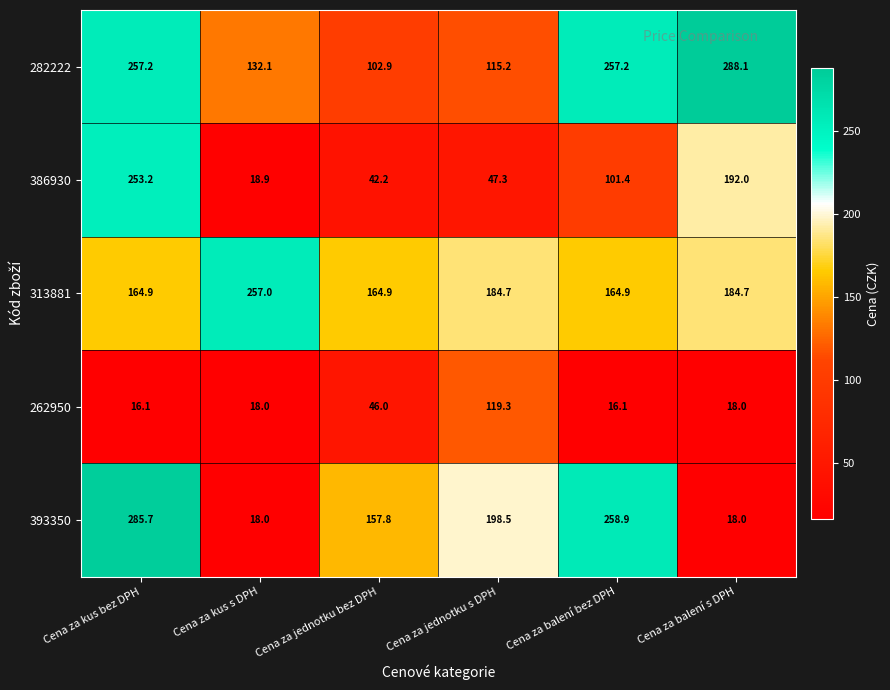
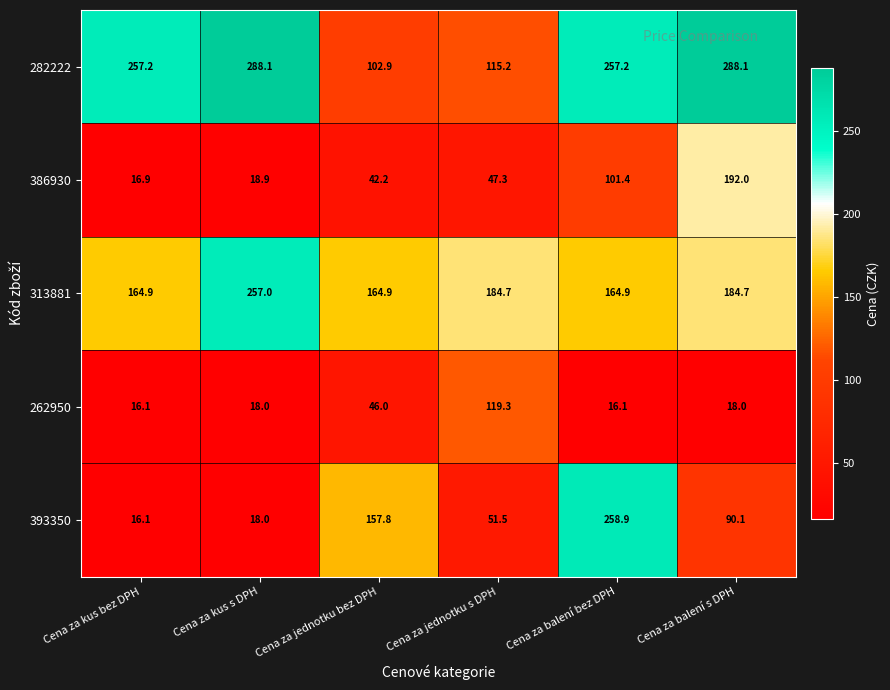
  {
    "282222": {
      "Cena za kus bez DPH": 257.2,
-     "Cena za kus s DPH": 132.1,
+     "Cena za kus s DPH": 288.1,
      "Cena za jednotku bez DPH": 102.9,
      "Cena za jednotku s DPH": 115.2,
      "Cena za balení bez DPH": 257.2,
      "Cena za balení s DPH": 288.1
    },
    "386930": {
-     "Cena za kus bez DPH": 253.2,
+     "Cena za kus bez DPH": 16.9,
      "Cena za kus s DPH": 18.9,
      "Cena za jednotku bez DPH": 42.2,
      "Cena za jednotku s DPH": 47.3,
      "Cena za balení bez DPH": 101.4,
      "Cena za balení s DPH": 192.0
    },
    "313881": {
      "Cena za kus bez DPH": 164.9,
      "Cena za kus s DPH": 257.0,
      "Cena za jednotku bez DPH": 164.9,
      "Cena za jednotku s DPH": 184.7,
      "Cena za balení bez DPH": 164.9,
      "Cena za balení s DPH": 184.7
    },
    "262950": {
      "Cena za kus bez DPH": 16.1,
      "Cena za kus s DPH": 18.0,
      "Cena za jednotku bez DPH": 46.0,
      "Cena za jednotku s DPH": 119.3,
      "Cena za balení bez DPH": 16.1,
      "Cena za balení s DPH": 18.0
    },
    "393350": {
-     "Cena za kus bez DPH": 285.7,
+     "Cena za kus bez DPH": 16.1,
      "Cena za kus s DPH": 18.0,
      "Cena za jednotku bez DPH": 157.8,
-     "Cena za jednotku s DPH": 198.5,
+     "Cena za jednotku s DPH": 51.5,
      "Cena za balení bez DPH": 258.9,
-     "Cena za balení s DPH": 18.0
+     "Cena za balení s DPH": 90.1
    }
  }
